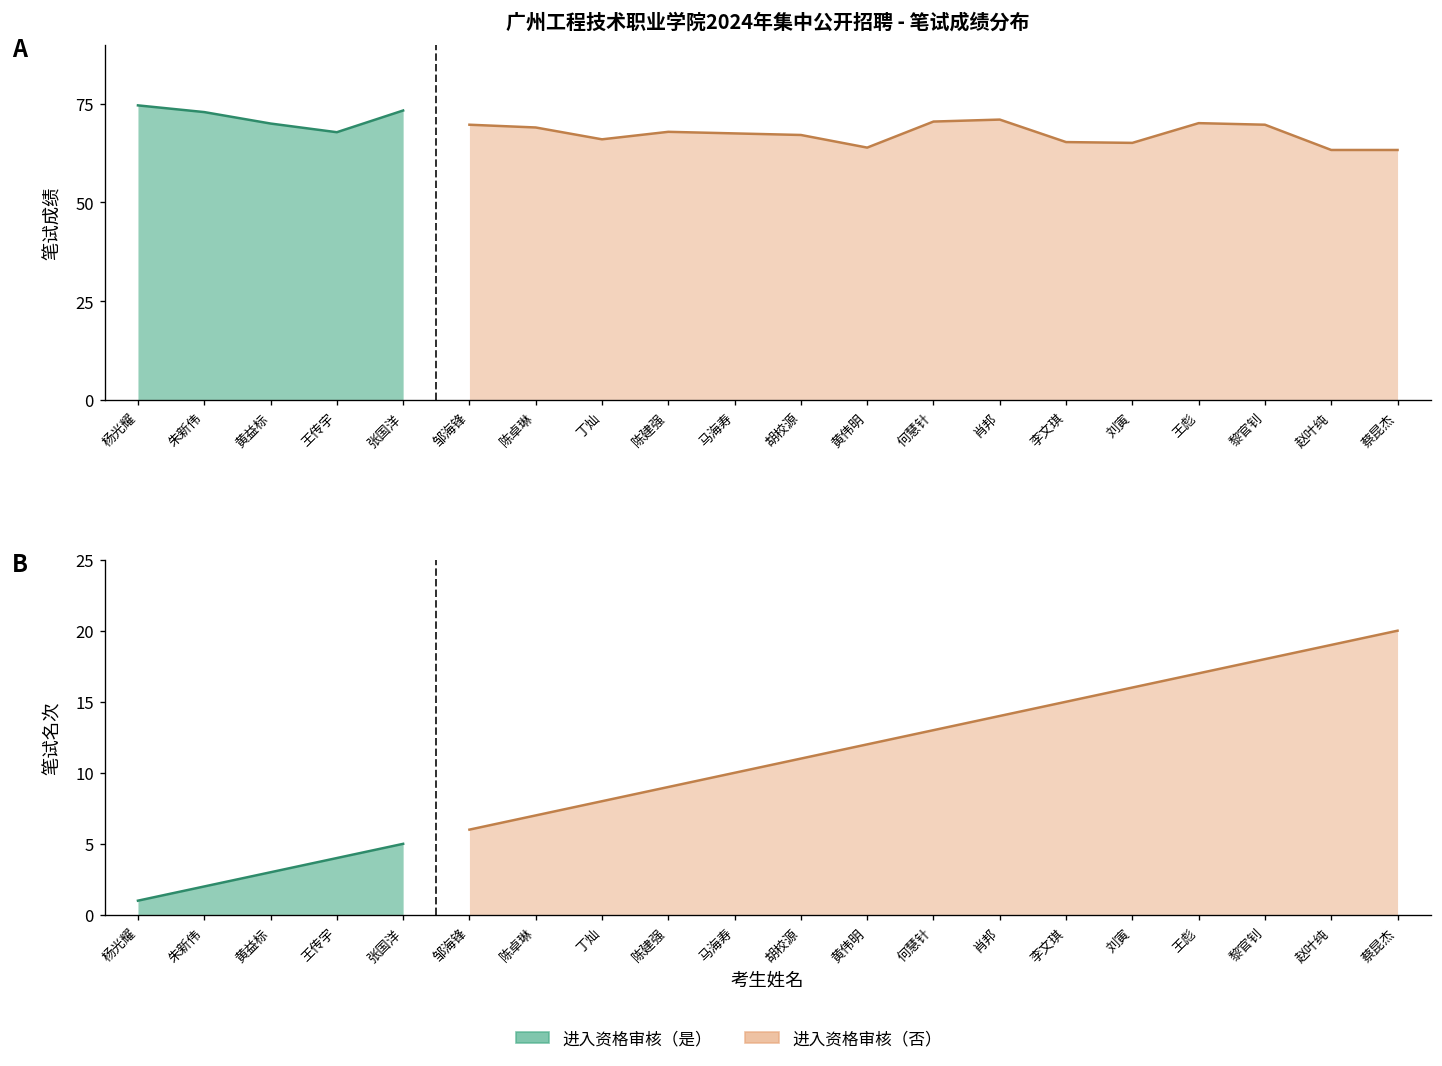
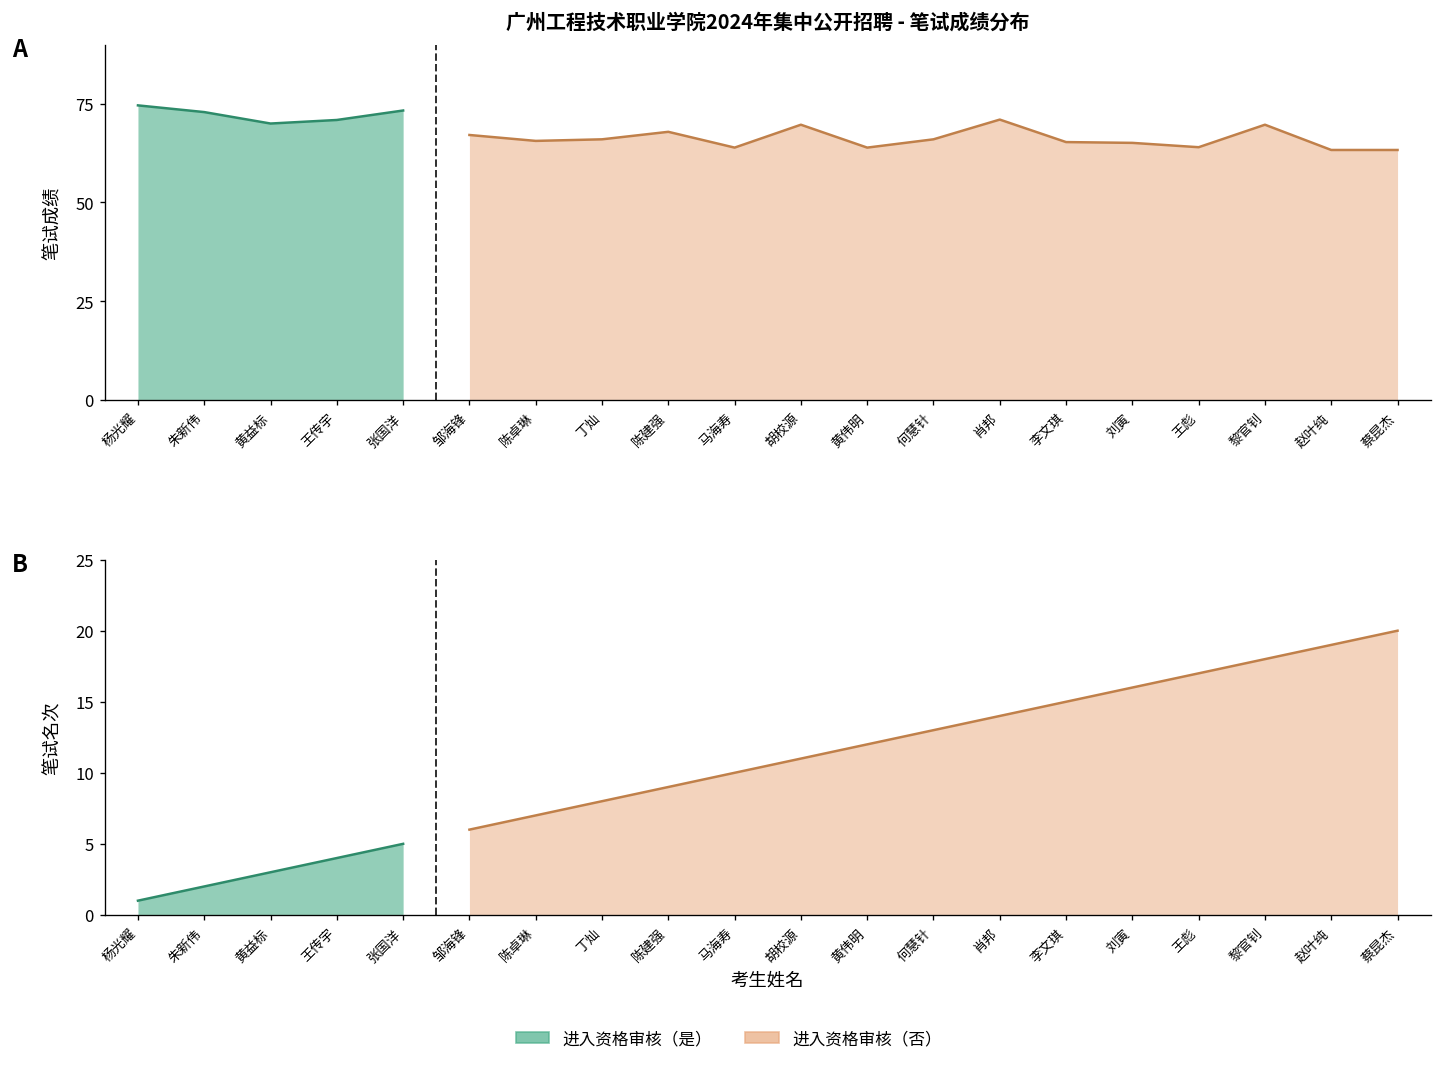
  {
    "广州工程技术职业学院2024年集中公开招聘 - 笔试成绩分布": {
      "进入资格审核（是）": {
        "杨光耀": 75,
        "朱新伟": 73,
        "黄益标": 70,
-       "王传宇": 68,
+       "王传宇": 71,
        "张国洋": 73
      },
      "进入资格审核（否）": {
-       "邹海锋": 70,
-       "陈卓琳": 69,
+       "邹海锋": 67,
+       "陈卓琳": 66,
        "丁灿": 66,
        "陈建强": 68,
-       "马海寿": 68,
-       "胡校源": 67,
+       "马海寿": 64,
+       "胡校源": 70,
        "黄伟明": 64,
-       "何慧针": 71,
+       "何慧针": 66,
        "肖邦": 71,
        "李文琪": 65,
        "刘寅": 65,
-       "王彪": 70,
+       "王彪": 64,
        "黎官钊": 70,
        "赵叶纯": 63,
        "蔡昆杰": 63
      }
    }
  }
